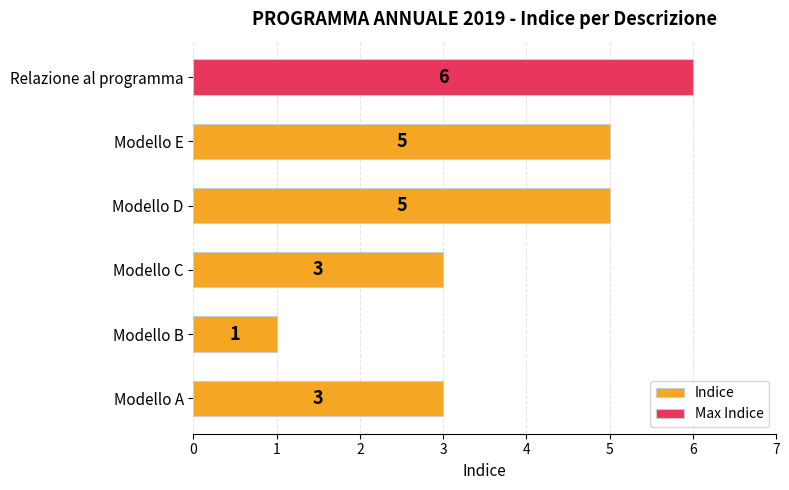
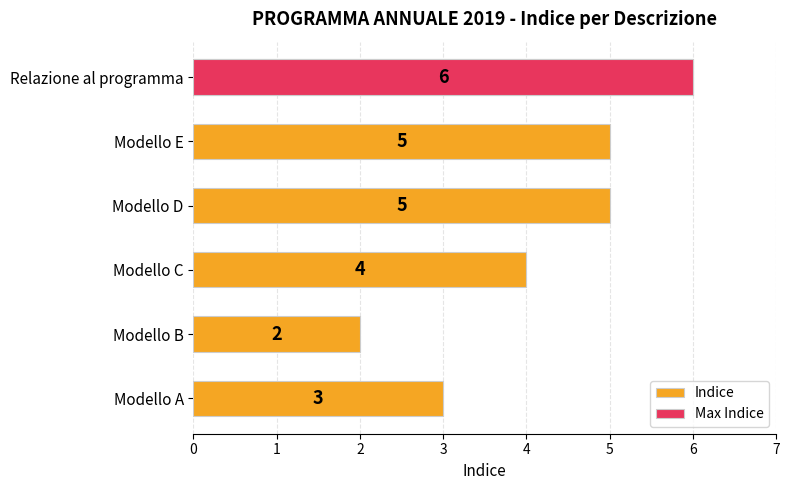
  {
    "Indice": {
      "Relazione al programma": 6,
      "Modello E": 5,
      "Modello D": 5,
-     "Modello C": 3,
-     "Modello B": 1,
+     "Modello C": 4,
+     "Modello B": 2,
      "Modello A": 3
    },
    "Max Indice": {
      "Relazione al programma": 6
    }
  }
